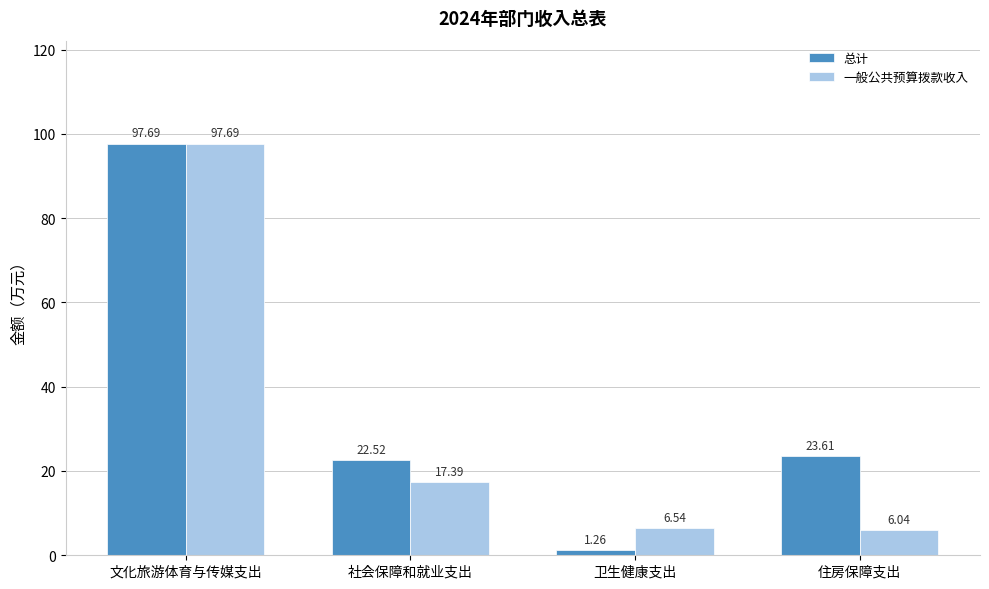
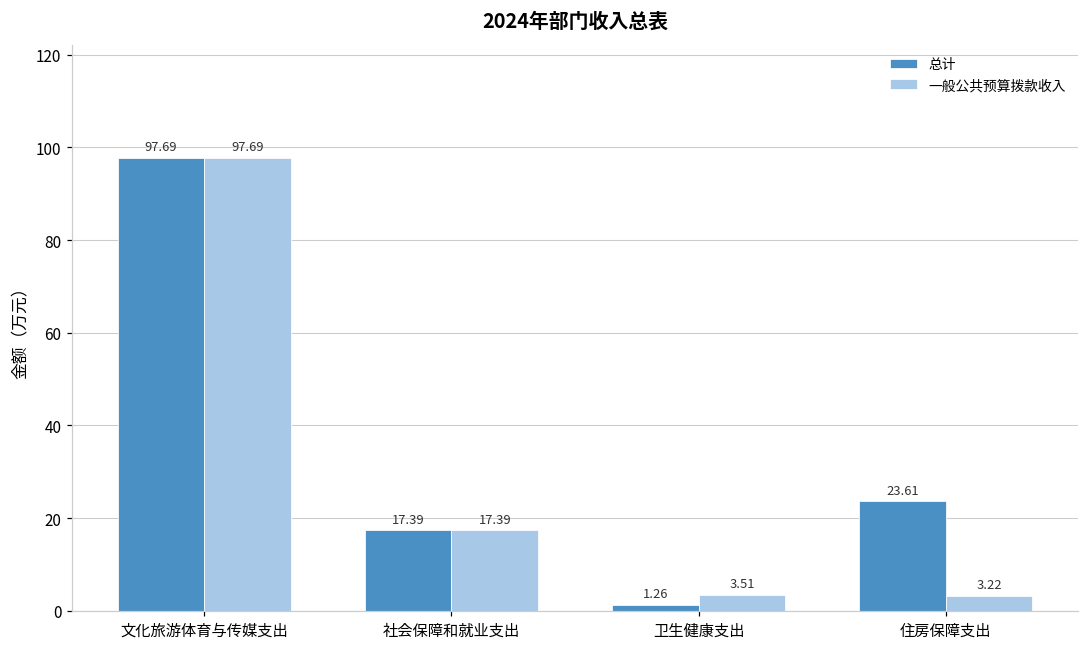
  {
    "总计": {
      "文化旅游体育与传媒支出": 97.69,
-     "社会保障和就业支出": 22.52,
+     "社会保障和就业支出": 17.39,
      "卫生健康支出": 1.26,
      "住房保障支出": 23.61
    },
    "一般公共预算拨款收入": {
      "文化旅游体育与传媒支出": 97.69,
      "社会保障和就业支出": 17.39,
-     "卫生健康支出": 6.54,
-     "住房保障支出": 6.04
+     "卫生健康支出": 3.51,
+     "住房保障支出": 3.22
    }
  }
